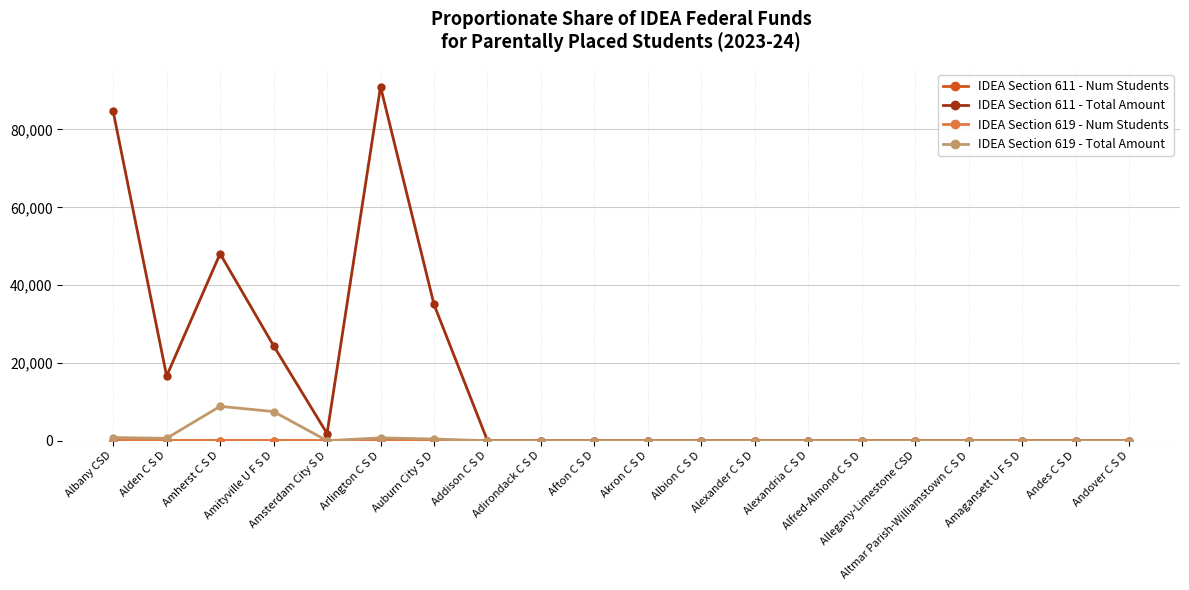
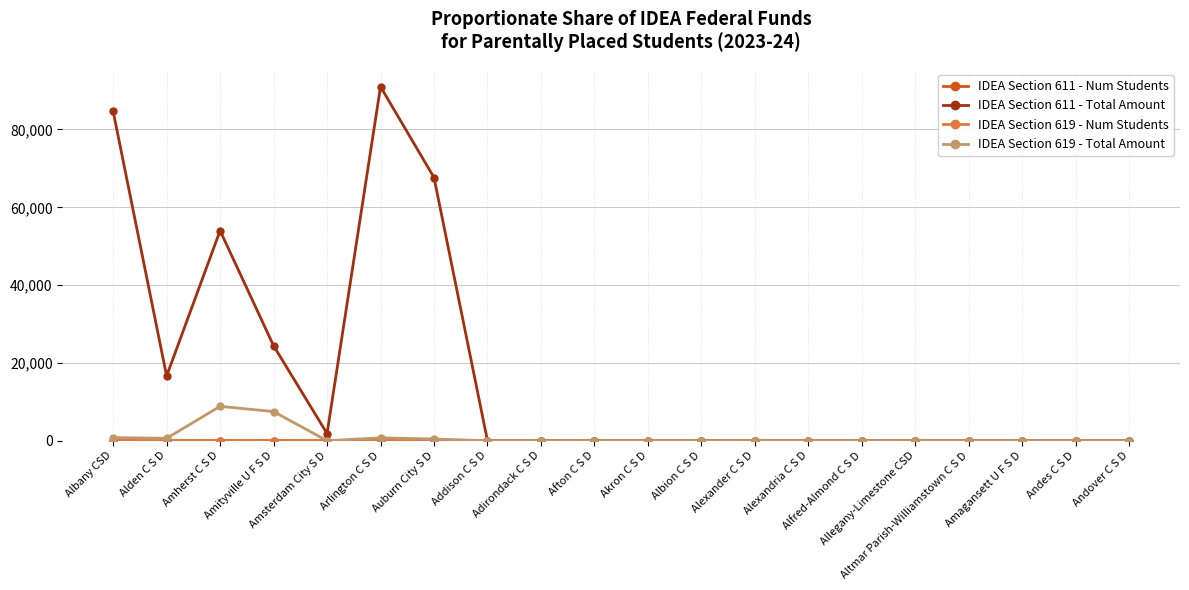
  {
    "IDEA Section 611 - Total Amount": {
      "Albany CSD": "85,000",
      "Alden C S D": "17,000",
-     "Amherst C S D": "48,000",
+     "Amherst C S D": "54,000",
      "Amityville U F S D": "24,000",
      "Amsterdam City S D": "2,000",
      "Arlington C S D": "91,000",
-     "Auburn City S D": "35,000"
+     "Auburn City S D": "68,000"
    },
    "IDEA Section 619 - Total Amount": {
      "Albany CSD": "1,000",
      "Amherst C S D": "9,000",
      "Amityville U F S D": "7,000",
      "Arlington C S D": "1,000"
    }
  }
